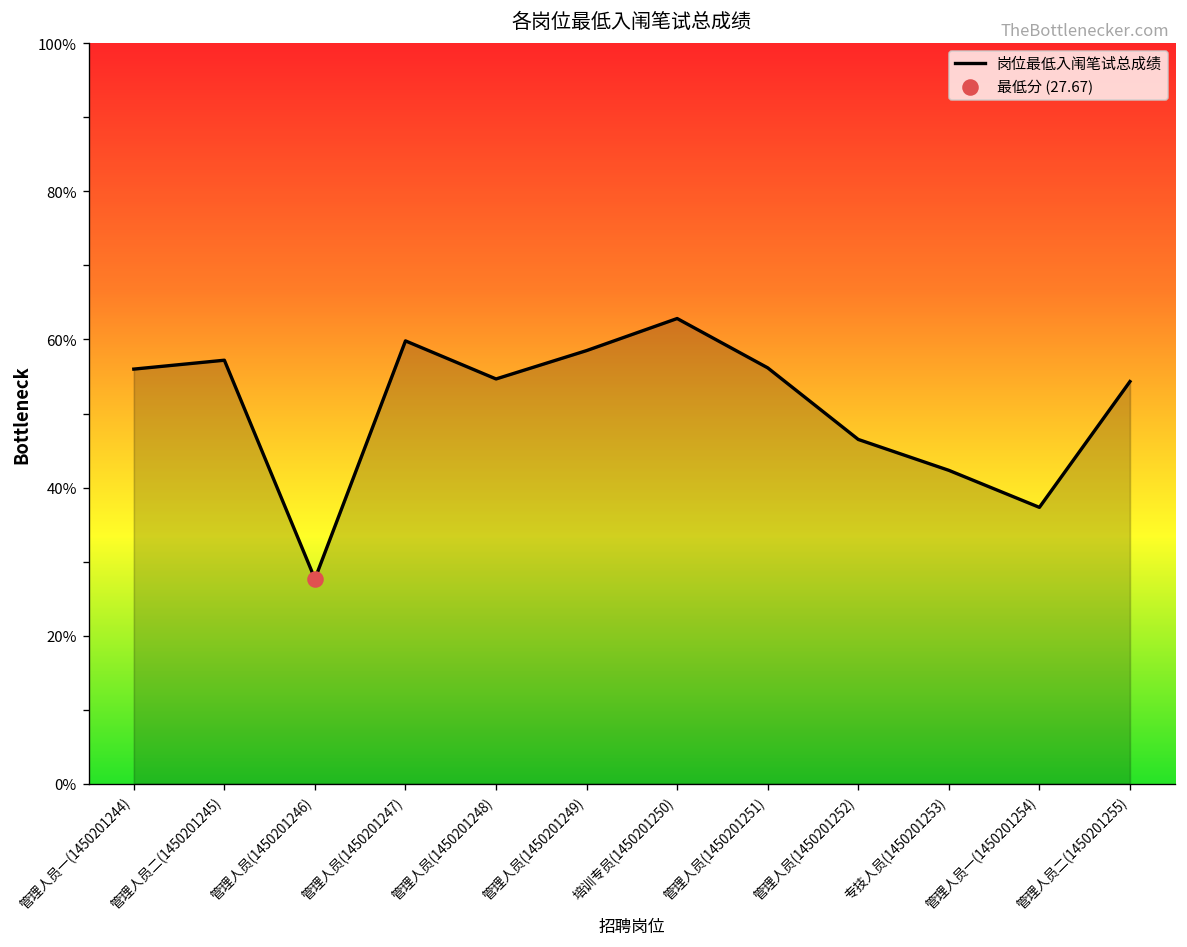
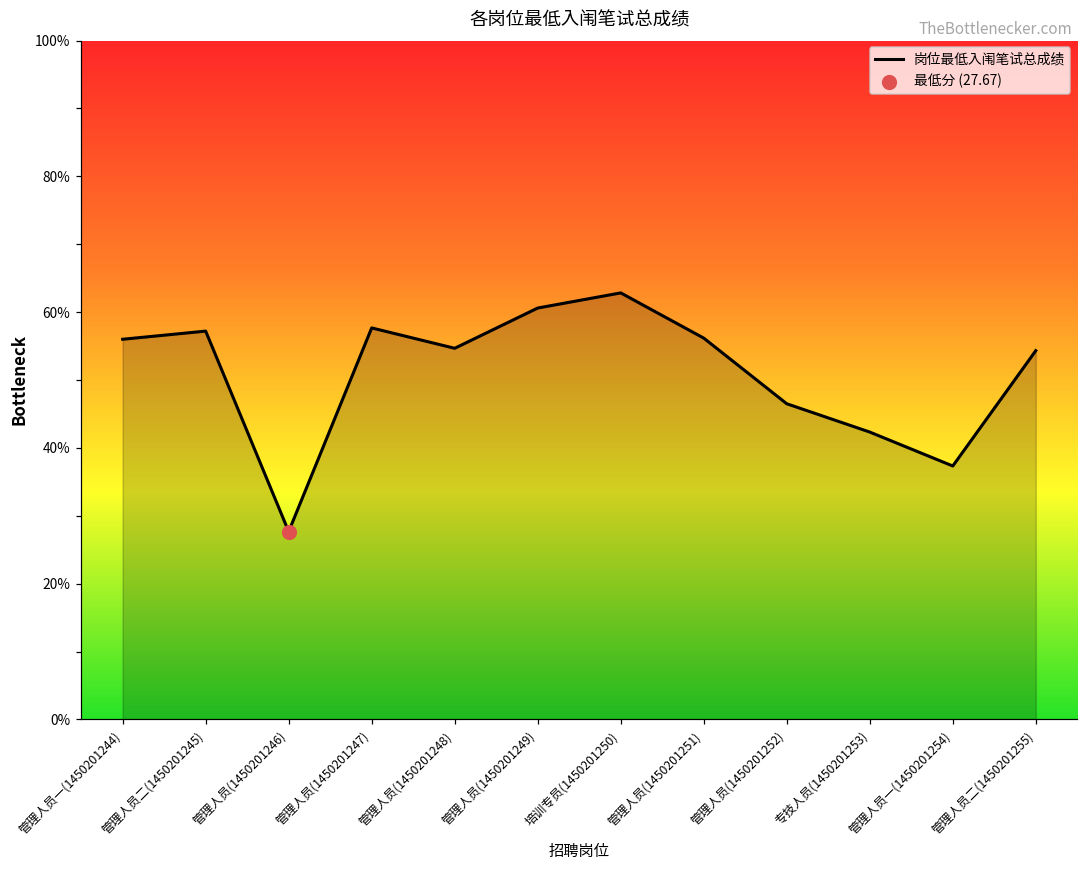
  {
    "岗位最低入闱笔试总成绩": {
      "管理人员一(1450201244)": "56%",
      "管理人员二(1450201245)": "57%",
-     "管理人员(1450201247)": "60%",
+     "管理人员(1450201247)": "58%",
      "管理人员(1450201248)": "55%",
-     "管理人员(1450201249)": "59%",
+     "管理人员(1450201249)": "61%",
      "培训专员(1450201250)": "63%",
      "管理人员(1450201251)": "56%",
      "管理人员(1450201252)": "47%",
      "专技人员(1450201253)": "42%",
      "管理人员一(1450201254)": "37%",
      "管理人员二(1450201255)": "54%"
    }
  }
